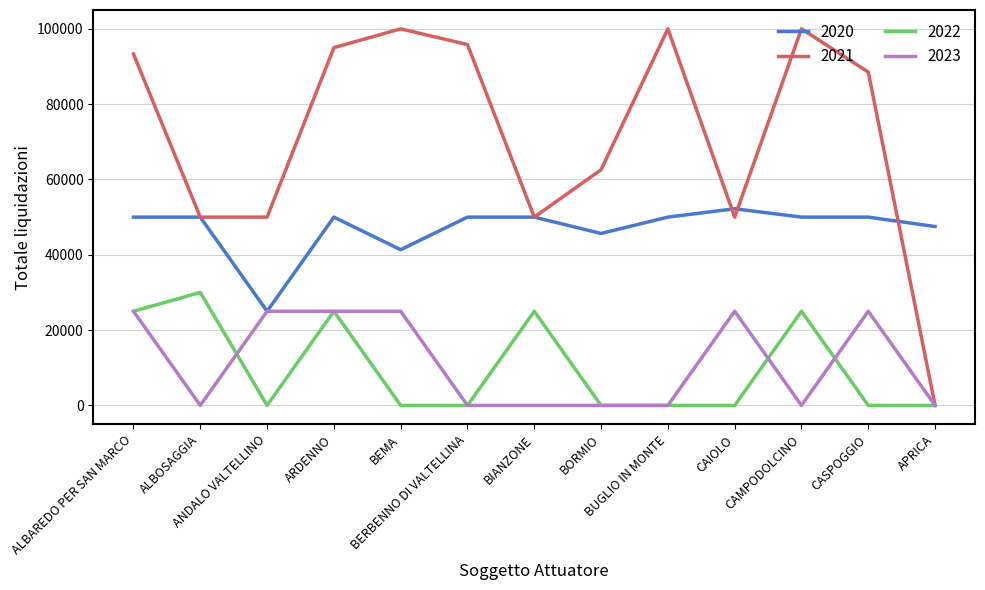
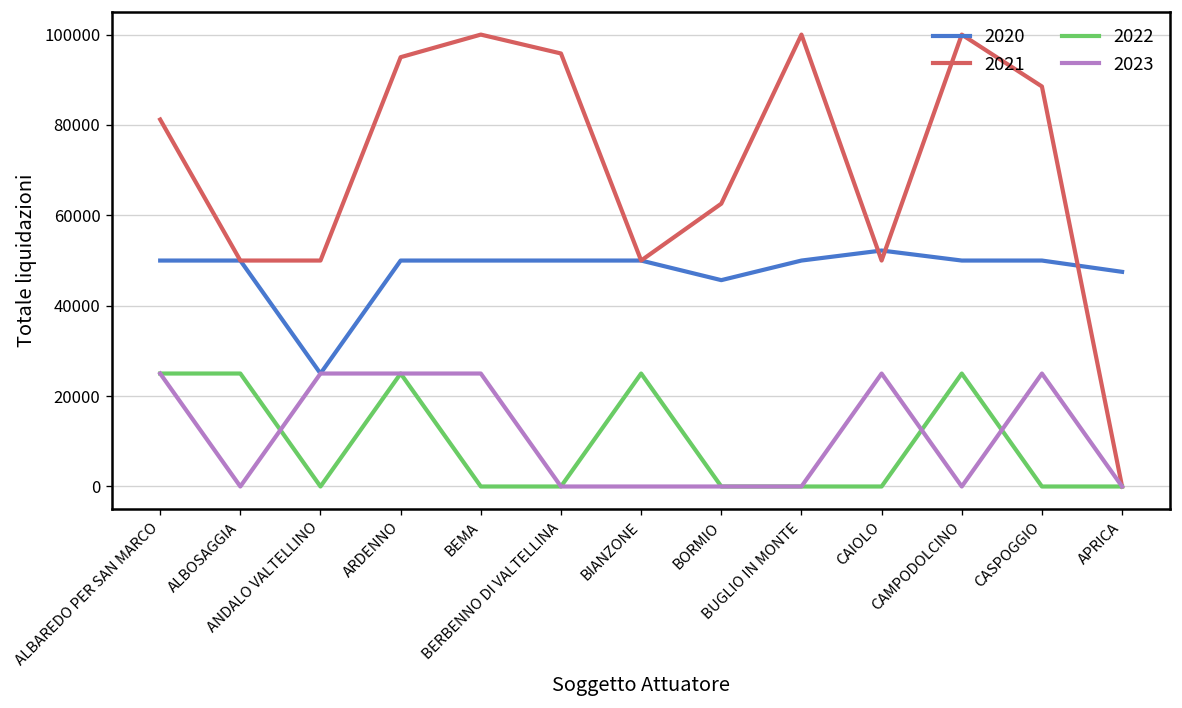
  {
    "2020": {
      "ALBAREDO PER SAN MARCO": 50000,
      "ARDENNO": 50000,
-     "BEMA": 41000,
+     "BEMA": 50000,
      "BERBENNO DI VALTELLINA": 50000,
      "BORMIO": 46000,
      "BUGLIO IN MONTE": 50000,
      "CAIOLO": 52000,
      "CAMPODOLCINO": 50000,
      "CASPOGGIO": 50000,
      "APRICA": 48000
    },
    "2021": {
-     "ALBAREDO PER SAN MARCO": 93000,
+     "ALBAREDO PER SAN MARCO": 81000,
      "ANDALO VALTELLINO": 50000,
      "ARDENNO": 95000,
      "BEMA": 100000,
      "BERBENNO DI VALTELLINA": 96000,
      "BORMIO": 63000,
      "BUGLIO IN MONTE": 100000,
      "CAIOLO": 50000,
      "CAMPODOLCINO": 100000,
      "CASPOGGIO": 89000
    },
    "2022": {
-     "ALBOSAGGIA": 30000,
+     "ALBOSAGGIA": 25000,
      "ANDALO VALTELLINO": 0,
      "BEMA": 0,
      "BIANZONE": 25000,
      "CAIOLO": 0,
      "CAMPODOLCINO": 25000,
      "CASPOGGIO": 0
    },
    "2023": {
      "ALBOSAGGIA": 0,
      "BEMA": 25000,
      "BIANZONE": 0,
      "CAIOLO": 25000,
      "CAMPODOLCINO": 0,
      "CASPOGGIO": 25000
    }
  }
